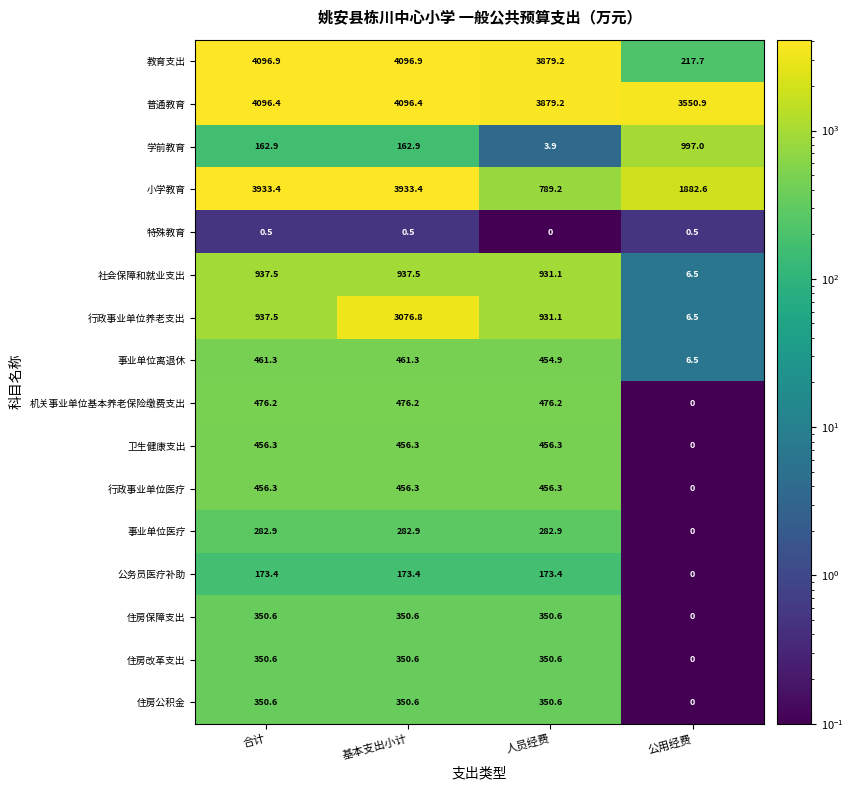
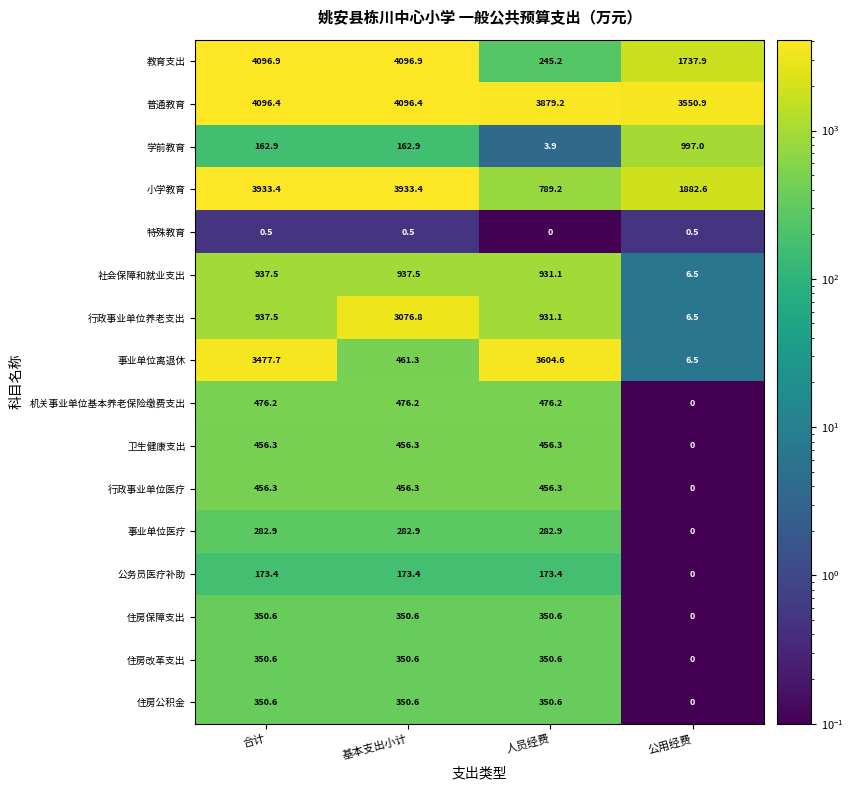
  {
    "教育支出": {
      "合计": 4096.9,
      "基本支出小计": 4096.9,
-     "人员经费": 3879.2,
-     "公用经费": 217.7
+     "人员经费": 245.2,
+     "公用经费": 1737.9
    },
    "普通教育": {
      "合计": 4096.4,
      "基本支出小计": 4096.4,
      "人员经费": 3879.2,
      "公用经费": 3550.9
    },
    "学前教育": {
      "合计": 162.9,
      "基本支出小计": 162.9,
      "人员经费": 3.9,
      "公用经费": 997.0
    },
    "小学教育": {
      "合计": 3933.4,
      "基本支出小计": 3933.4,
      "人员经费": 789.2,
      "公用经费": 1882.6
    },
    "特殊教育": {
      "合计": 0.5,
      "基本支出小计": 0.5,
      "人员经费": 0,
      "公用经费": 0.5
    },
    "社会保障和就业支出": {
      "合计": 937.5,
      "基本支出小计": 937.5,
      "人员经费": 931.1,
      "公用经费": 6.5
    },
    "行政事业单位养老支出": {
      "合计": 937.5,
      "基本支出小计": 3076.8,
      "人员经费": 931.1,
      "公用经费": 6.5
    },
    "事业单位离退休": {
-     "合计": 461.3,
+     "合计": 3477.7,
      "基本支出小计": 461.3,
-     "人员经费": 454.9,
+     "人员经费": 3604.6,
      "公用经费": 6.5
    },
    "机关事业单位基本养老保险缴费支出": {
      "合计": 476.2,
      "基本支出小计": 476.2,
      "人员经费": 476.2,
      "公用经费": 0
    },
    "卫生健康支出": {
      "合计": 456.3,
      "基本支出小计": 456.3,
      "人员经费": 456.3,
      "公用经费": 0
    },
    "行政事业单位医疗": {
      "合计": 456.3,
      "基本支出小计": 456.3,
      "人员经费": 456.3,
      "公用经费": 0
    },
    "事业单位医疗": {
      "合计": 282.9,
      "基本支出小计": 282.9,
      "人员经费": 282.9,
      "公用经费": 0
    },
    "公务员医疗补助": {
      "合计": 173.4,
      "基本支出小计": 173.4,
      "人员经费": 173.4,
      "公用经费": 0
    },
    "住房保障支出": {
      "合计": 350.6,
      "基本支出小计": 350.6,
      "人员经费": 350.6,
      "公用经费": 0
    },
    "住房改革支出": {
      "合计": 350.6,
      "基本支出小计": 350.6,
      "人员经费": 350.6,
      "公用经费": 0
    },
    "住房公积金": {
      "合计": 350.6,
      "基本支出小计": 350.6,
      "人员经费": 350.6,
      "公用经费": 0
    }
  }
